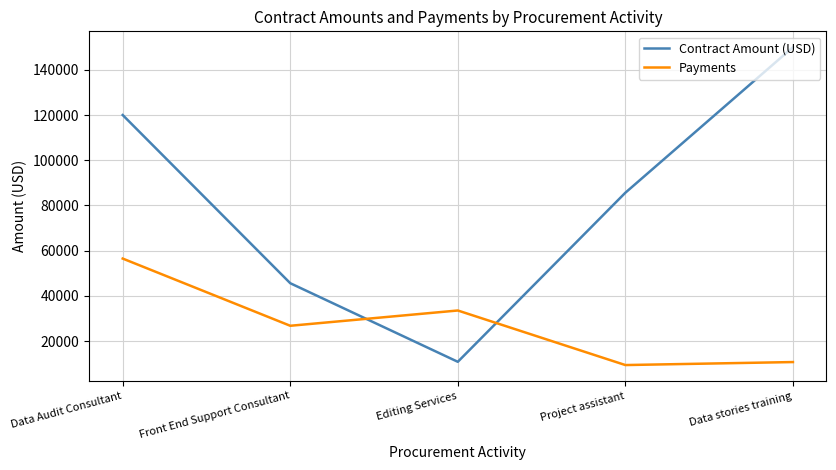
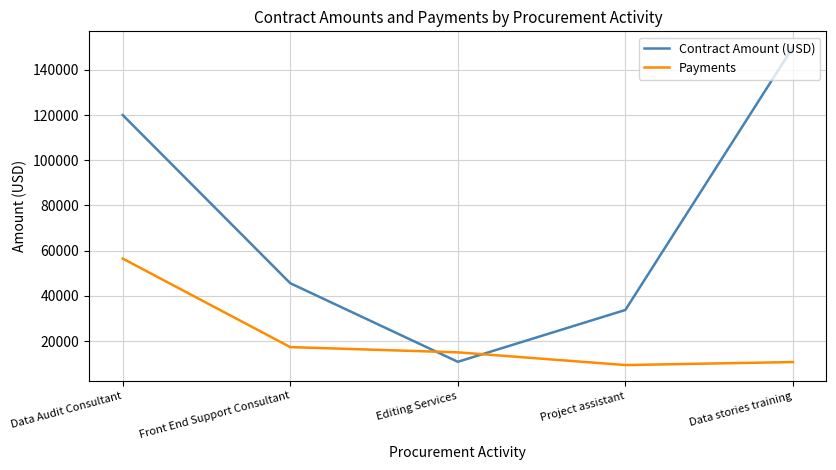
  {
    "Contract Amount (USD)": {
      "Data Audit Consultant": 120000,
      "Front End Support Consultant": 46000,
      "Editing Services": 11000,
-     "Project assistant": 86000
+     "Project assistant": 34000
    },
    "Payments": {
      "Data Audit Consultant": 56000,
-     "Front End Support Consultant": 27000,
-     "Editing Services": 34000,
+     "Front End Support Consultant": 17000,
+     "Editing Services": 15000,
      "Project assistant": 9000,
      "Data stories training": 11000
    }
  }
